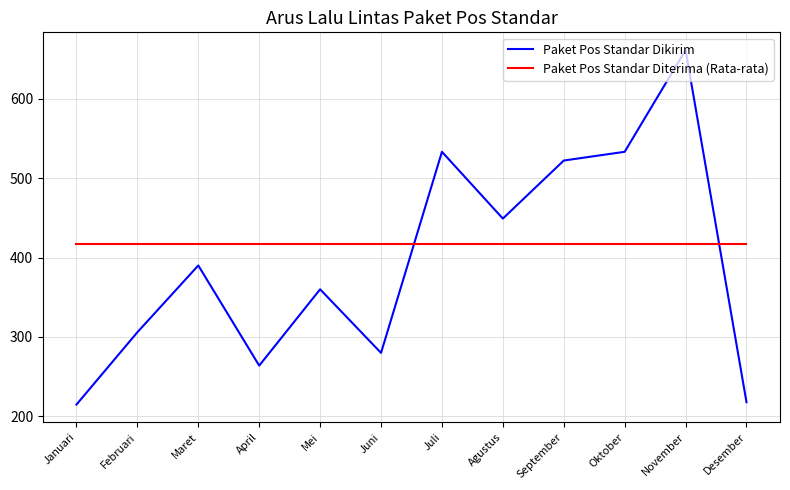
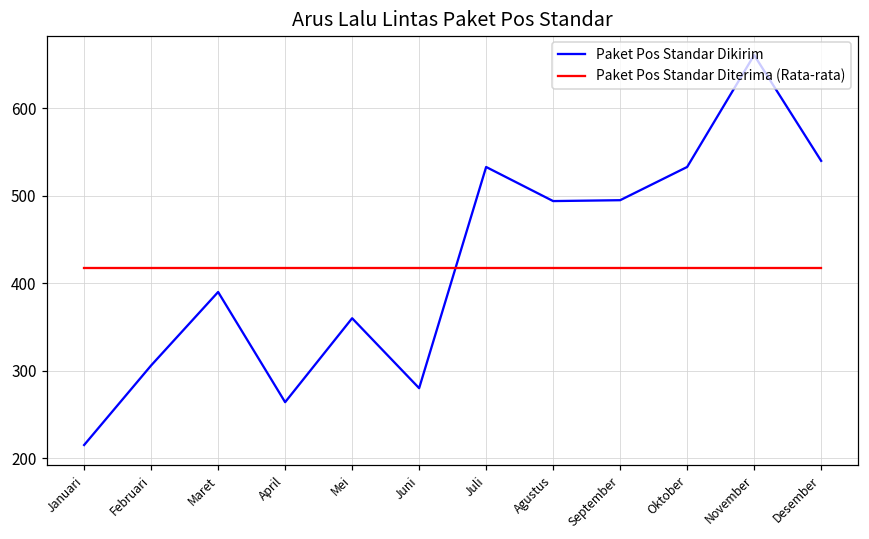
  {
    "Paket Pos Standar Dikirim": {
      "Januari": 220,
      "Februari": 310,
      "Maret": 390,
      "April": 260,
      "Mei": 360,
      "Juni": 280,
      "Juli": 530,
-     "Agustus": 450,
-     "September": 520,
+     "Agustus": 490,
+     "September": 500,
      "Oktober": 530,
-     "Desember": 220
+     "Desember": 540
    },
    "Paket Pos Standar Diterima (Rata-rata)": {
      "Januari": 420,
      "Desember": 420
    }
  }
